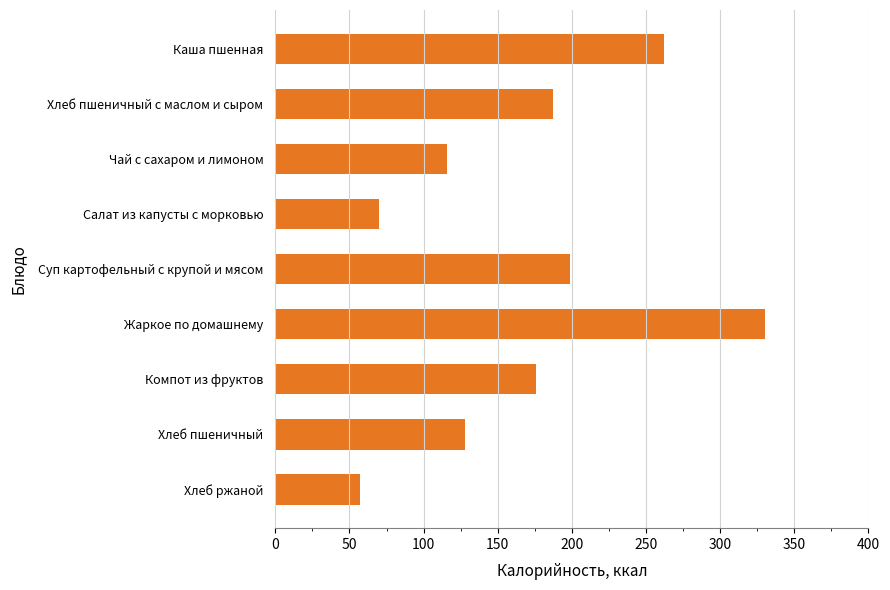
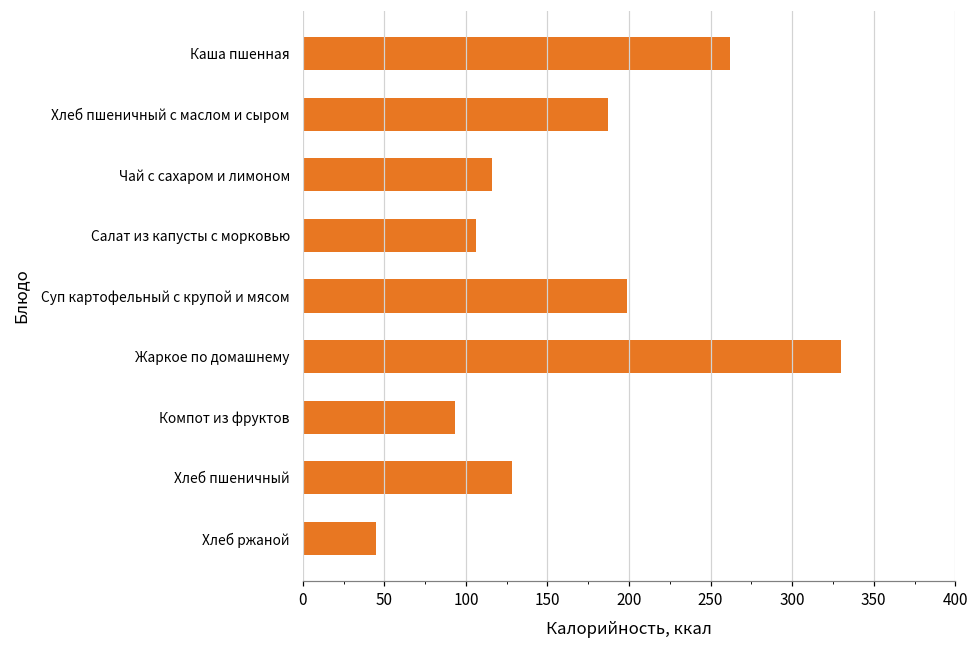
  {
    "Каша пшенная": 262,
    "Хлеб пшеничный с маслом и сыром": 187,
    "Чай с сахаром и лимоном": 116,
-   "Салат из капусты с морковью": 70,
+   "Салат из капусты с морковью": 106,
    "Суп картофельный с крупой и мясом": 199,
    "Жаркое по домашнему": 330,
-   "Компот из фруктов": 176,
+   "Компот из фруктов": 93,
    "Хлеб пшеничный": 128,
-   "Хлеб ржаной": 57
+   "Хлеб ржаной": 45
  }
